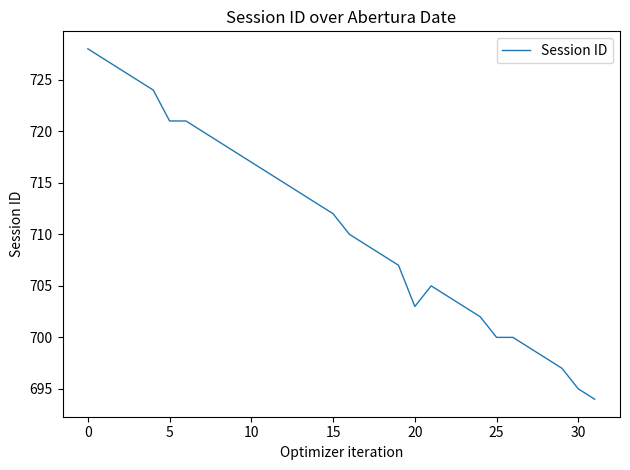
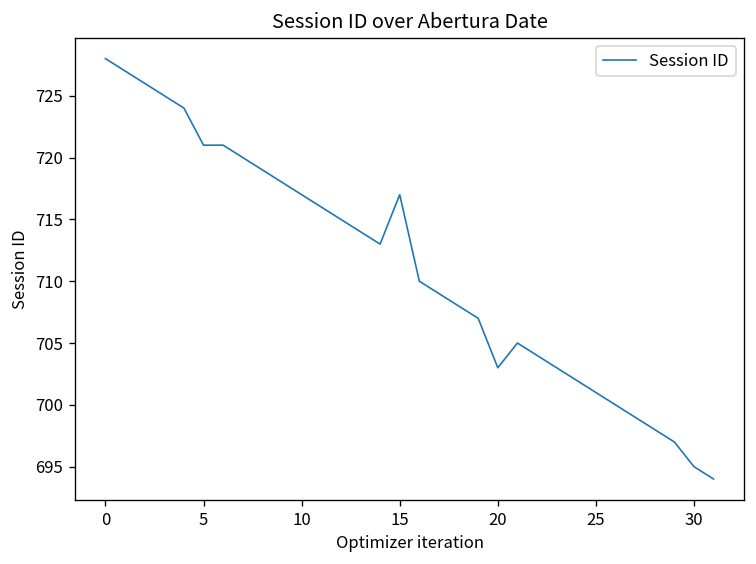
  {
    "0": 728,
    "5": 721,
    "10": 717,
-   "15": 712,
+   "15": 717,
    "20": 703,
-   "25": 700,
+   "25": 701,
    "30": 695
  }
